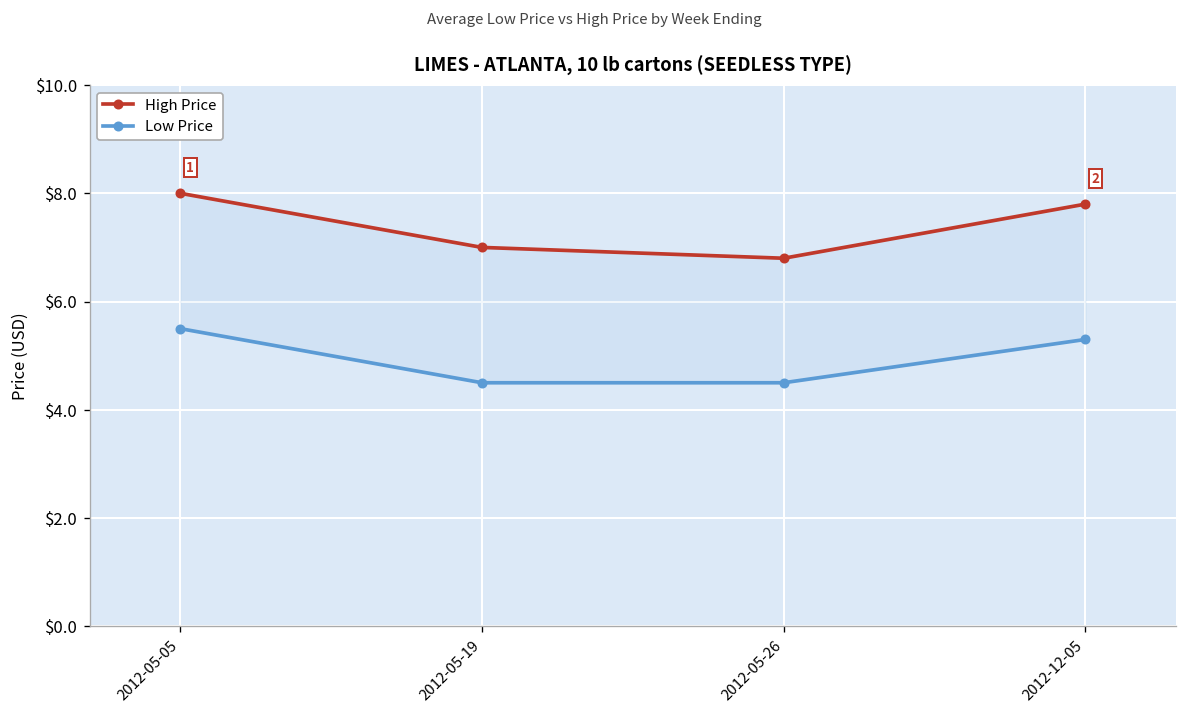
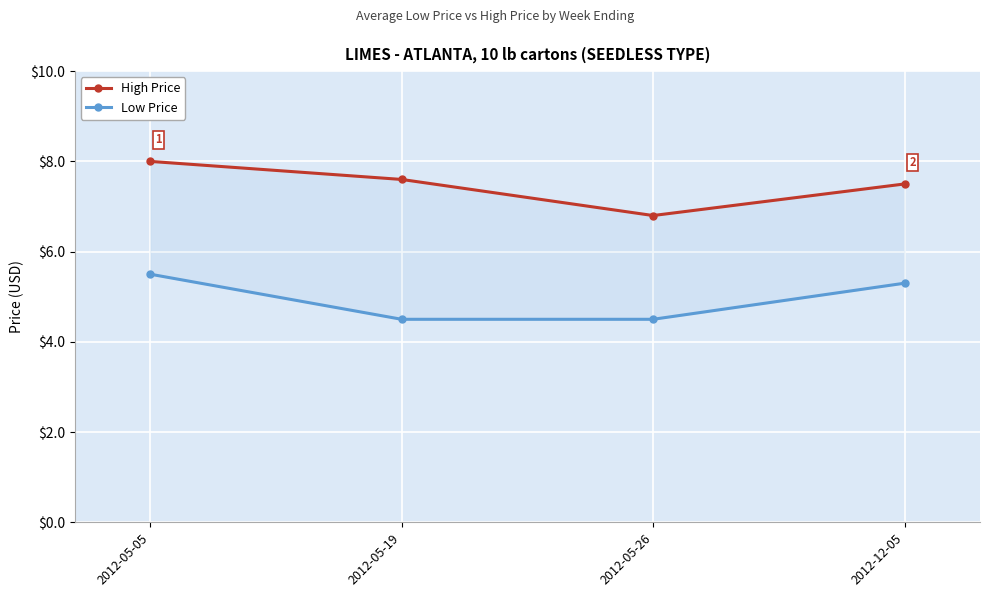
  {
    "High Price": {
-     "2012-05-19": "$7.0",
+     "2012-05-19": "$7.6",
      "2012-05-26": "$6.8",
-     "2012-12-05": "$7.8"
+     "2012-12-05": "$7.5"
    },
    "Low Price": {
      "2012-05-05": "$5.5",
      "2012-05-19": "$4.5",
      "2012-05-26": "$4.5",
      "2012-12-05": "$5.3"
    }
  }
